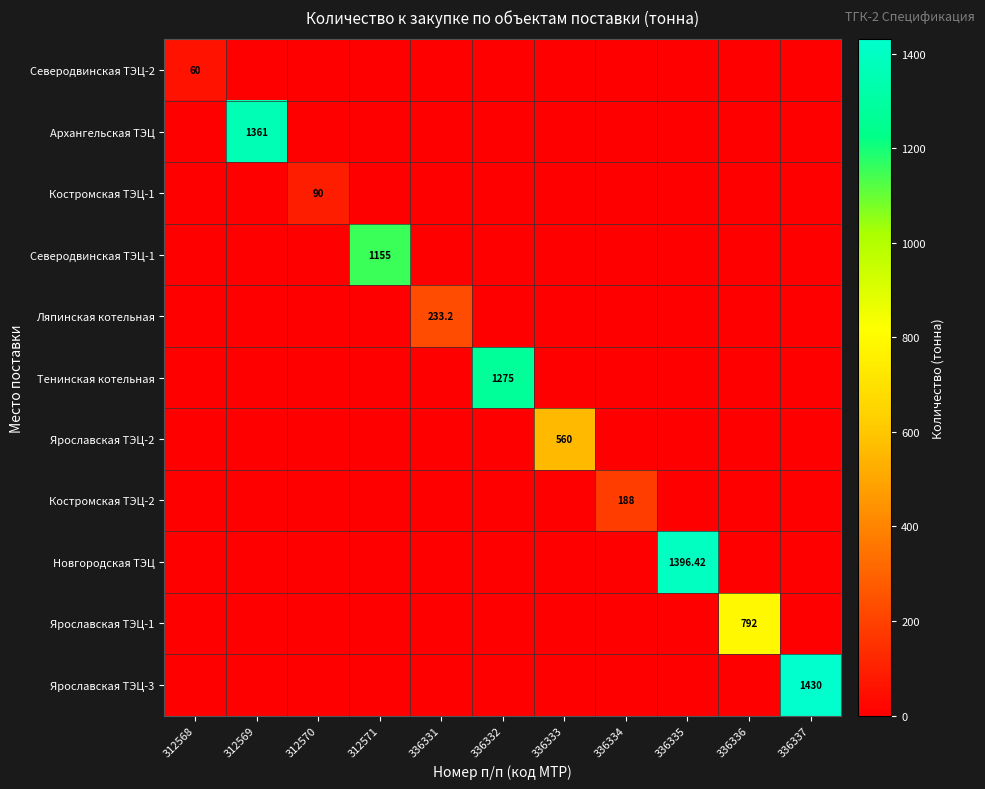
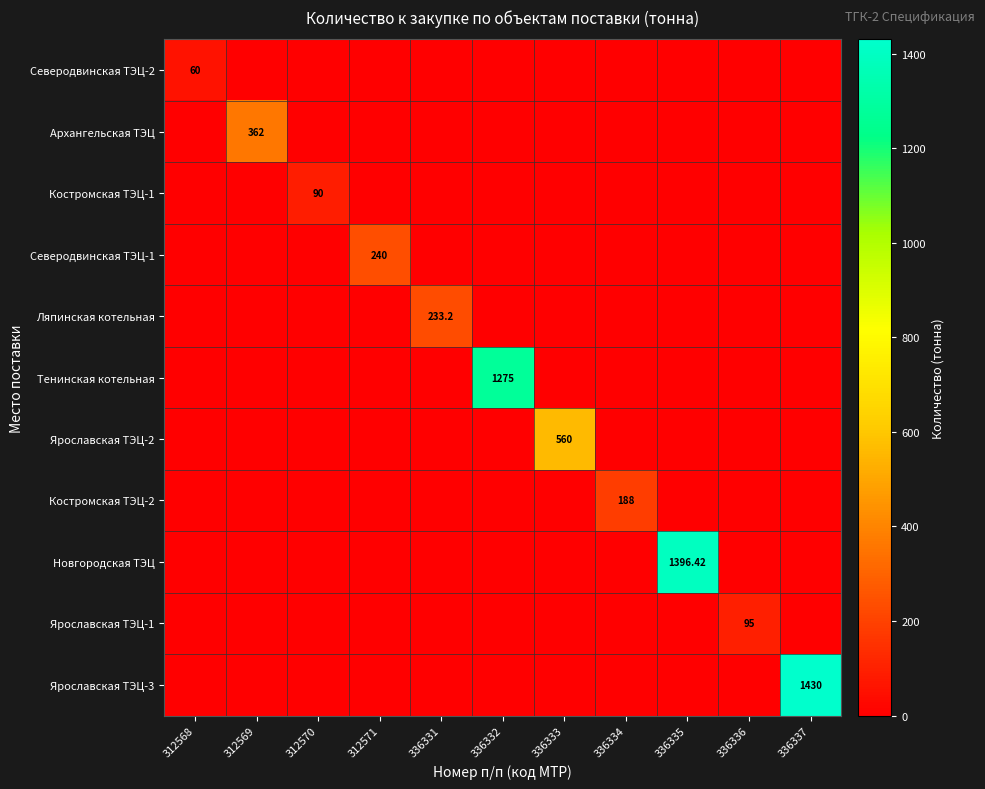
  {
    "Северодвинская ТЭЦ-2": {
      "312568": 60
    },
    "Архангельская ТЭЦ": {
-     "312569": 1361
+     "312569": 362
    },
    "Костромская ТЭЦ-1": {
      "312570": 90
    },
    "Северодвинская ТЭЦ-1": {
-     "312571": 1155
+     "312571": 240
    },
    "Ляпинская котельная": {
      "336331": 233.2
    },
    "Тенинская котельная": {
      "336332": 1275
    },
    "Ярославская ТЭЦ-2": {
      "336333": 560
    },
    "Костромская ТЭЦ-2": {
      "336334": 188
    },
    "Новгородская ТЭЦ": {
      "336335": 1396.42
    },
    "Ярославская ТЭЦ-1": {
-     "336336": 792
+     "336336": 95
    },
    "Ярославская ТЭЦ-3": {
      "336337": 1430
    }
  }
